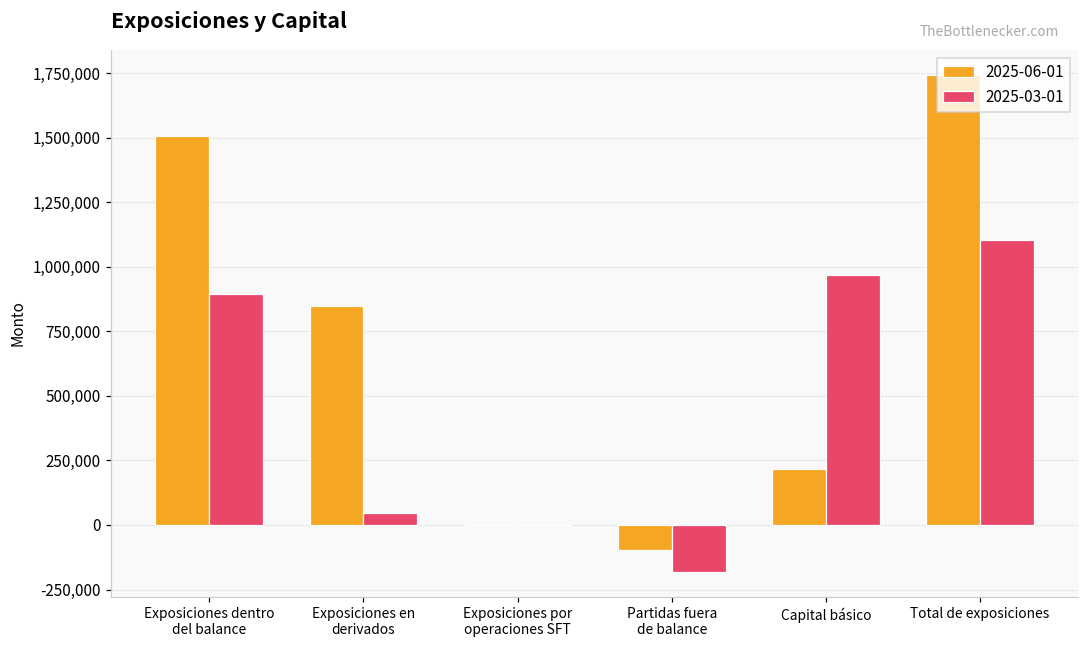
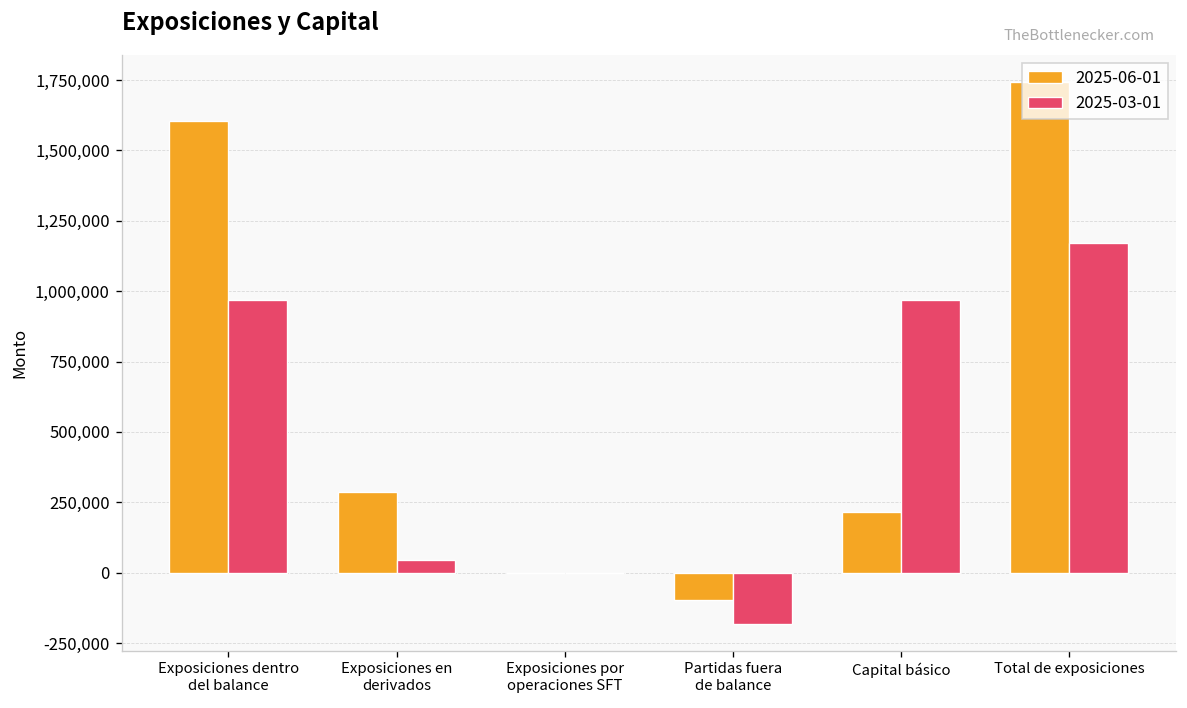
  {
    "2025-06-01": {
-     "Exposiciones dentro del balance": "1,510,000",
-     "Exposiciones en derivados": "850,000",
+     "Exposiciones dentro del balance": "1,600,000",
+     "Exposiciones en derivados": "290,000",
      "Exposiciones por operaciones SFT": "0",
      "Partidas fuera de balance": "-100,000",
      "Capital básico": "220,000"
    },
    "2025-03-01": {
-     "Exposiciones dentro del balance": "890,000",
+     "Exposiciones dentro del balance": "970,000",
      "Exposiciones en derivados": "50,000",
      "Exposiciones por operaciones SFT": "0",
      "Partidas fuera de balance": "-180,000",
      "Capital básico": "970,000",
-     "Total de exposiciones": "1,100,000"
+     "Total de exposiciones": "1,170,000"
    }
  }
